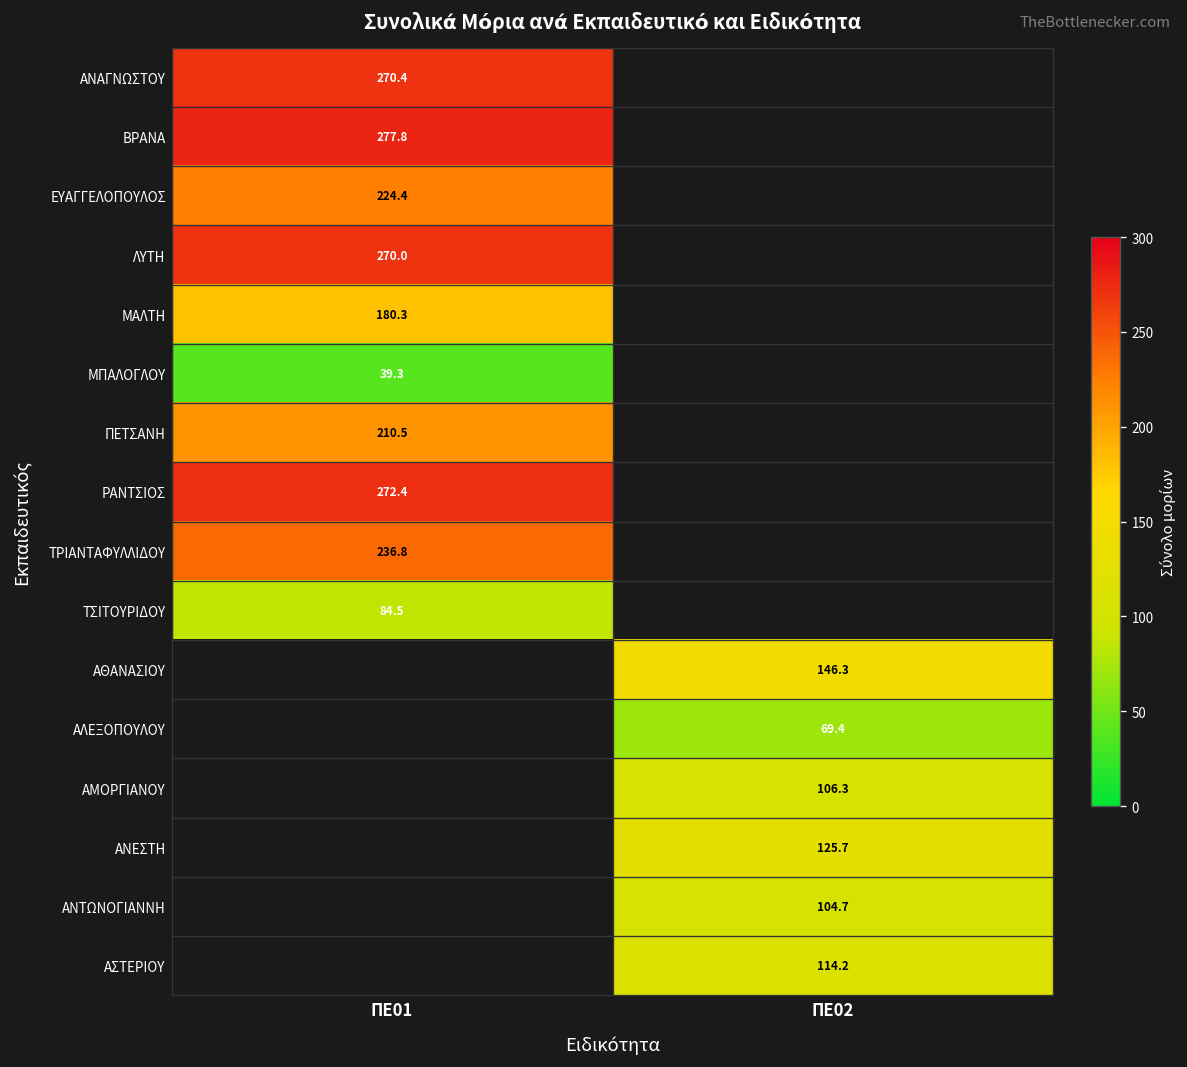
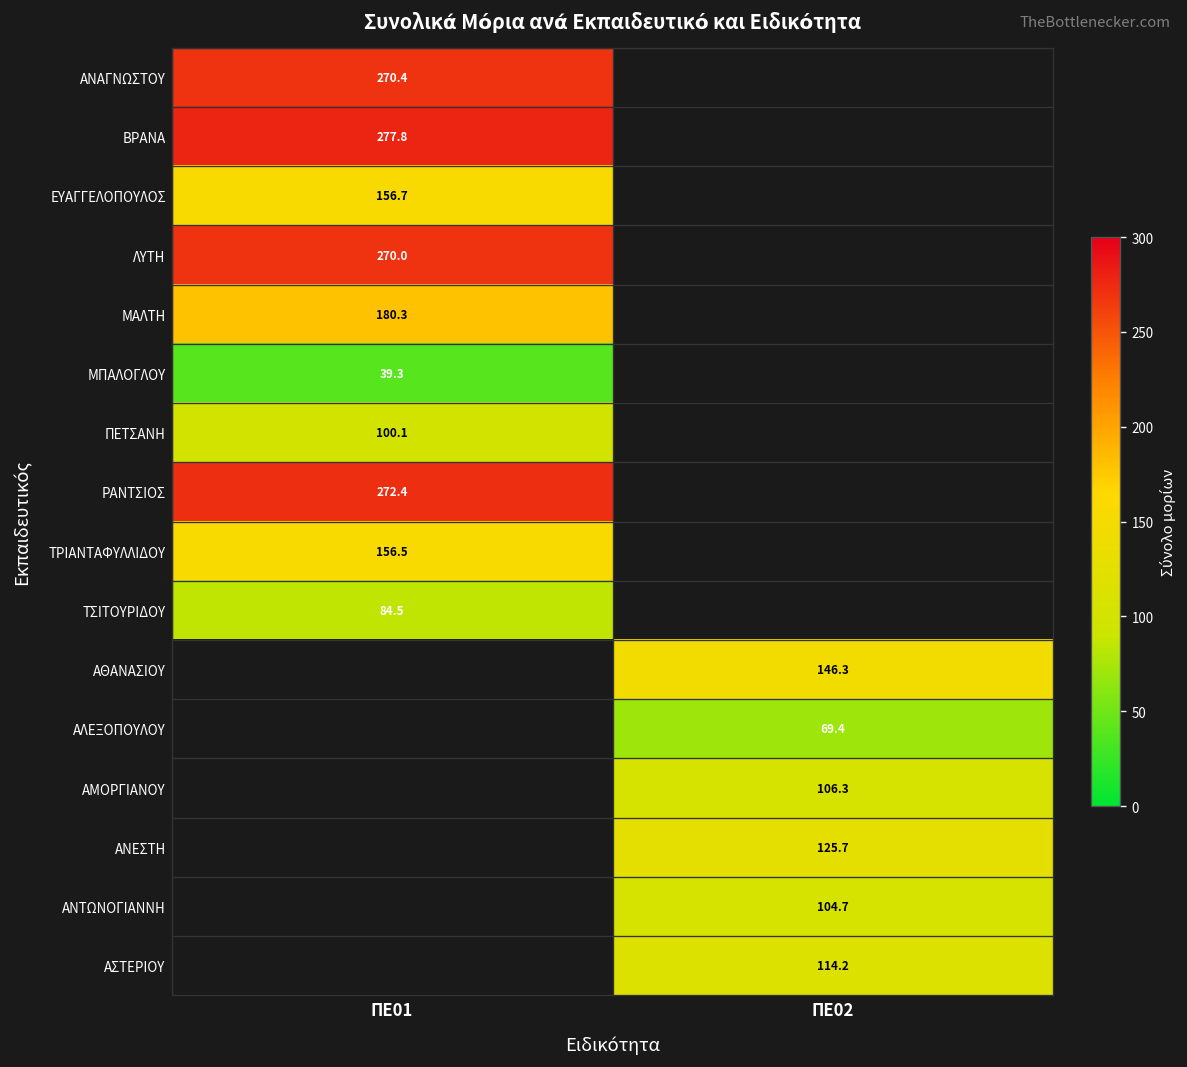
  {
    "ΑΝΑΓΝΩΣΤΟΥ": {
      "ΠΕ01": 270.4
    },
    "ΒΡΑΝΑ": {
      "ΠΕ01": 277.8
    },
    "ΕΥΑΓΓΕΛΟΠΟΥΛΟΣ": {
-     "ΠΕ01": 224.4
+     "ΠΕ01": 156.7
    },
    "ΛΥΤΗ": {
      "ΠΕ01": 270.0
    },
    "ΜΑΛΤΗ": {
      "ΠΕ01": 180.3
    },
    "ΜΠΑΛΟΓΛΟΥ": {
      "ΠΕ01": 39.3
    },
    "ΠΕΤΣΑΝΗ": {
-     "ΠΕ01": 210.5
+     "ΠΕ01": 100.1
    },
    "ΡΑΝΤΣΙΟΣ": {
      "ΠΕ01": 272.4
    },
    "ΤΡΙΑΝΤΑΦΥΛΛΙΔΟΥ": {
-     "ΠΕ01": 236.8
+     "ΠΕ01": 156.5
    },
    "ΤΣΙΤΟΥΡΙΔΟΥ": {
      "ΠΕ01": 84.5
    },
    "ΑΘΑΝΑΣΙΟΥ": {
      "ΠΕ02": 146.3
    },
    "ΑΛΕΞΟΠΟΥΛΟΥ": {
      "ΠΕ02": 69.4
    },
    "ΑΜΟΡΓΙΑΝΟΥ": {
      "ΠΕ02": 106.3
    },
    "ΑΝΕΣΤΗ": {
      "ΠΕ02": 125.7
    },
    "ΑΝΤΩΝΟΓΙΑΝΝΗ": {
      "ΠΕ02": 104.7
    },
    "ΑΣΤΕΡΙΟΥ": {
      "ΠΕ02": 114.2
    }
  }
